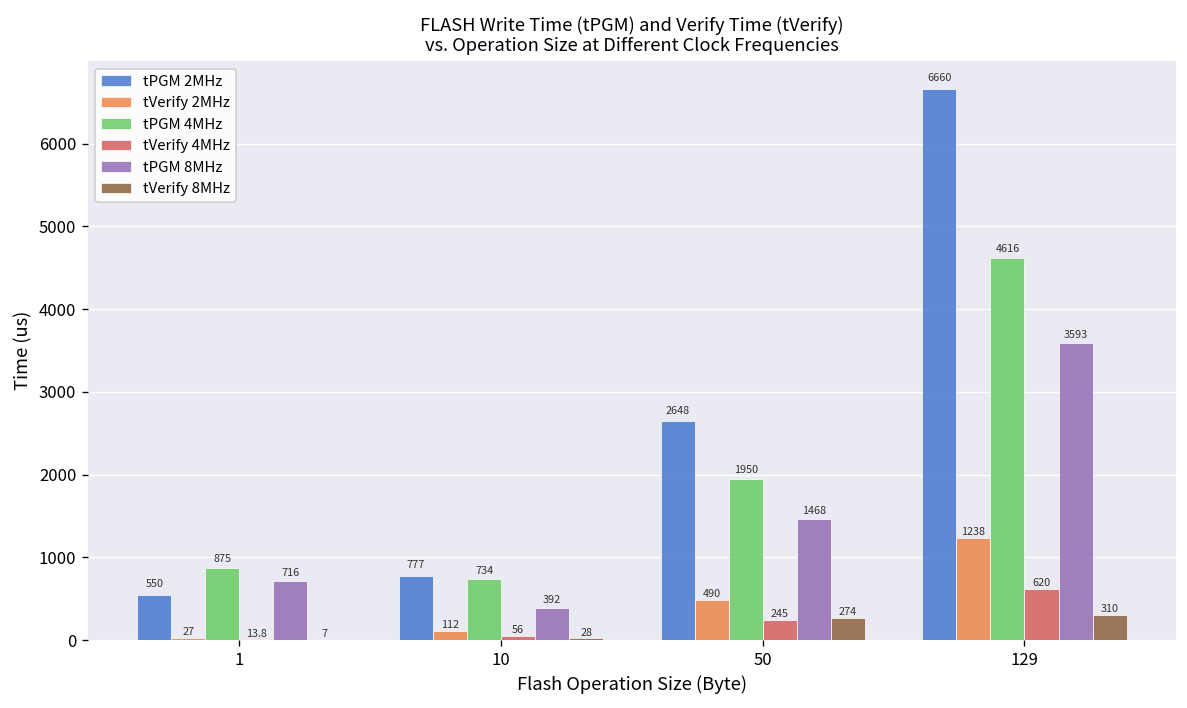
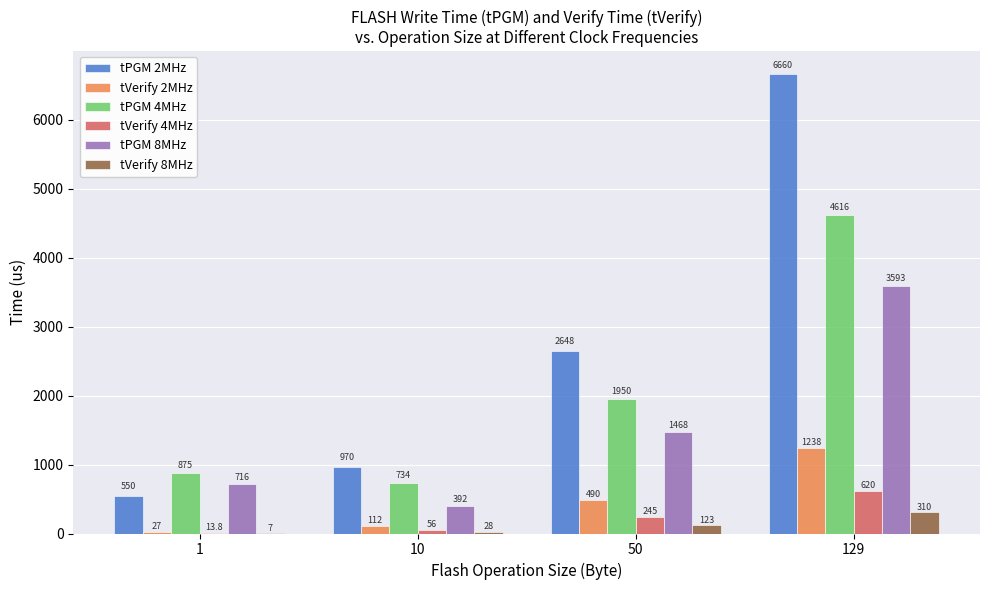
  {
    "tPGM 2MHz": {
      "1": 550,
-     "10": 777,
+     "10": 970,
      "50": 2648,
      "129": 6660
    },
    "tPGM 4MHz": {
      "1": 875,
      "10": 734,
      "50": 1950,
      "129": 4616
    },
    "tPGM 8MHz": {
      "1": 716,
      "10": 392,
      "50": 1468,
      "129": 3593
    },
    "tVerify 8MHz": {
      "1": 7,
      "10": 28,
-     "50": 274,
+     "50": 123,
      "129": 310
    }
  }
